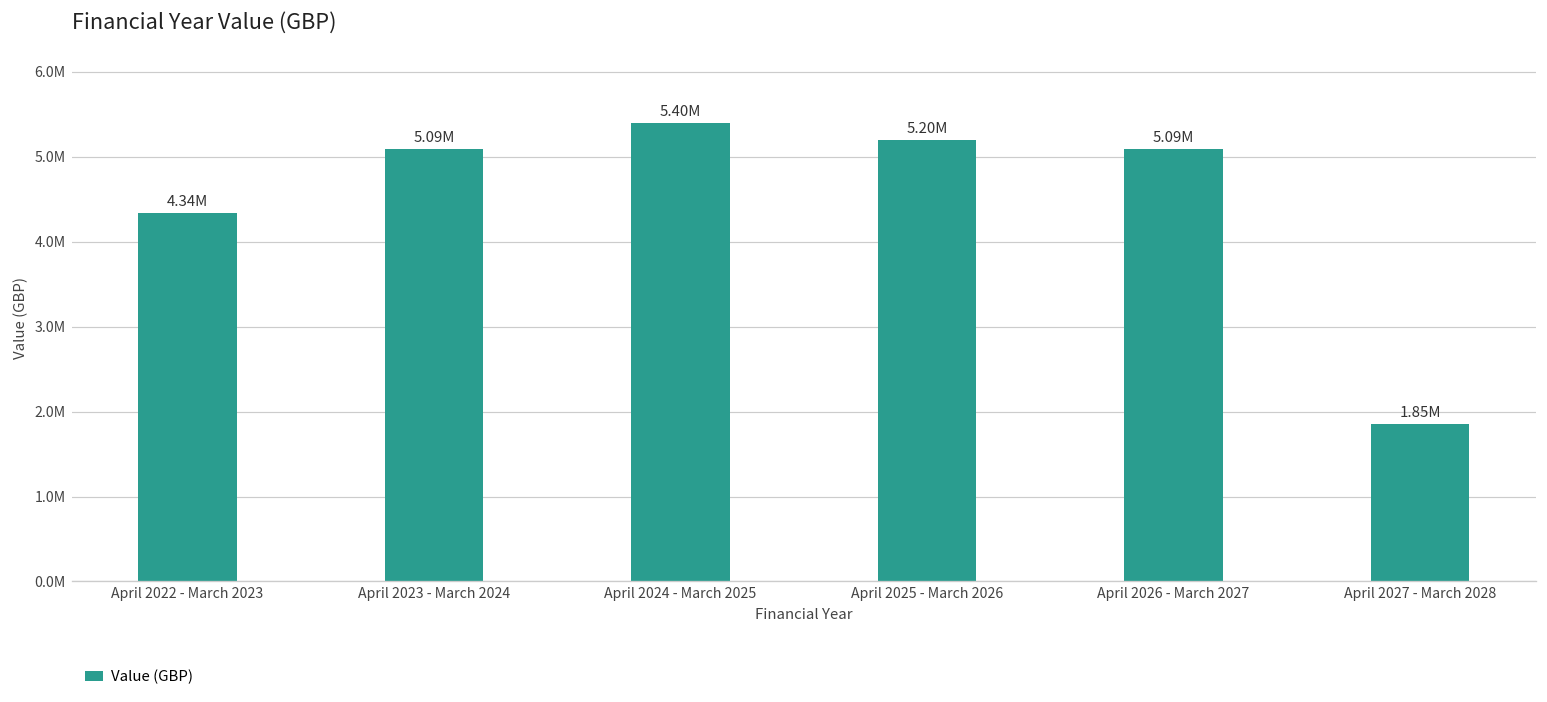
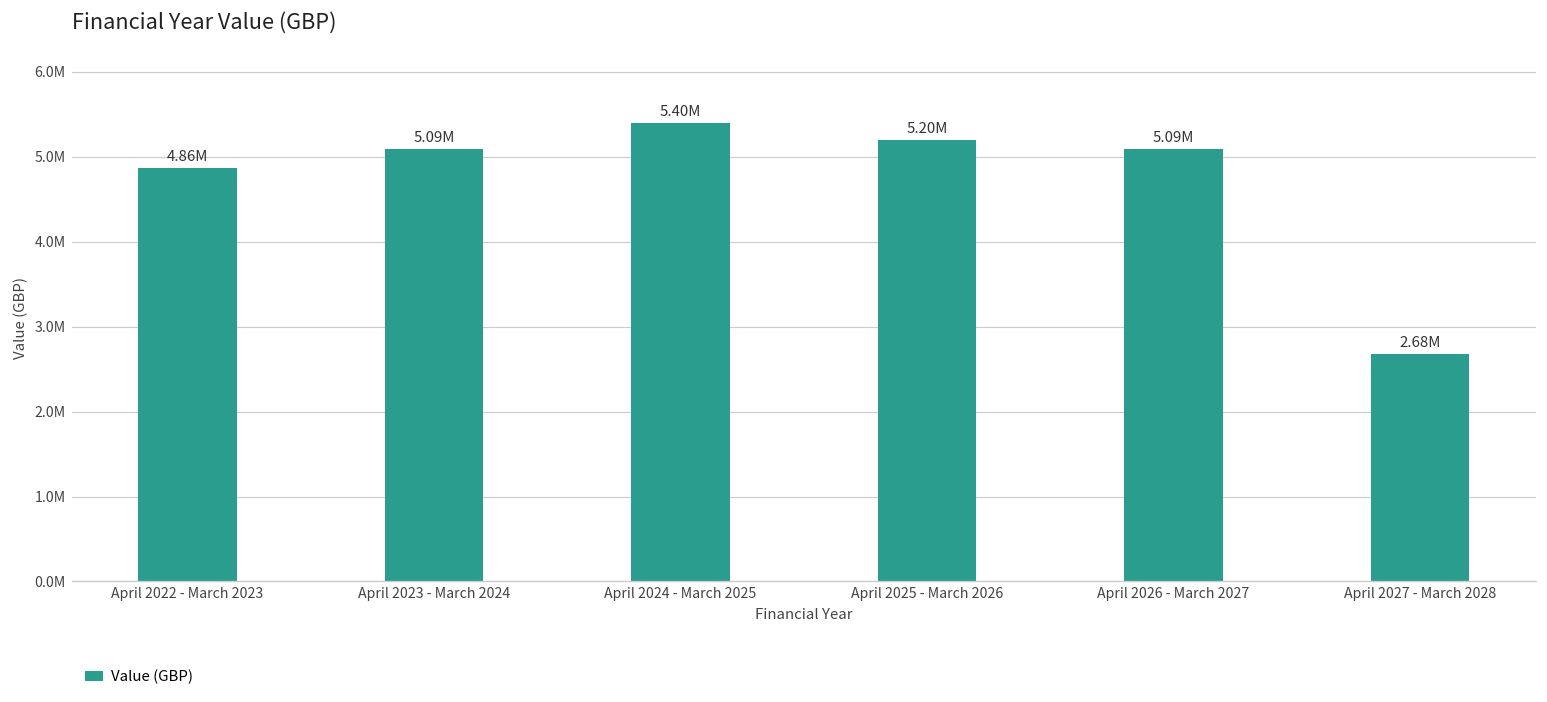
  {
-   "April 2022 - March 2023": "4.34M",
+   "April 2022 - March 2023": "4.86M",
    "April 2023 - March 2024": "5.09M",
    "April 2024 - March 2025": "5.40M",
    "April 2025 - March 2026": "5.20M",
    "April 2026 - March 2027": "5.09M",
-   "April 2027 - March 2028": "1.85M"
+   "April 2027 - March 2028": "2.68M"
  }
